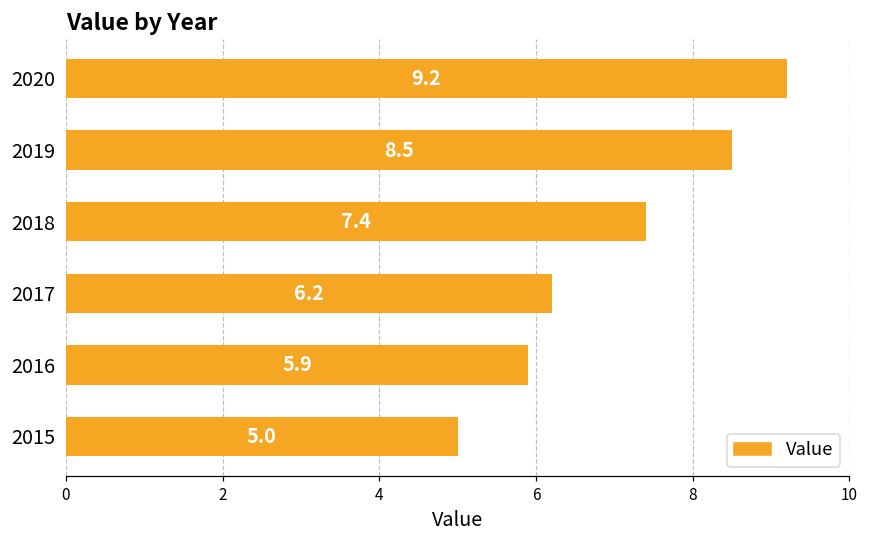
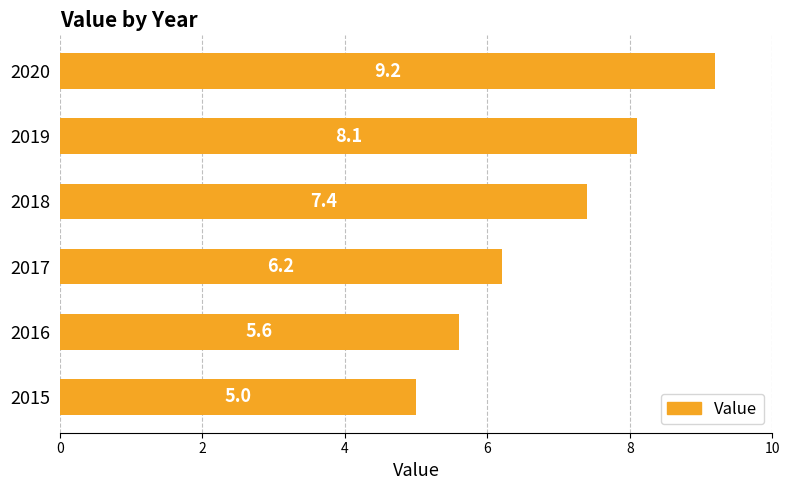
  {
    "2020": 9.2,
-   "2019": 8.5,
+   "2019": 8.1,
    "2018": 7.4,
    "2017": 6.2,
-   "2016": 5.9,
+   "2016": 5.6,
    "2015": 5.0
  }
